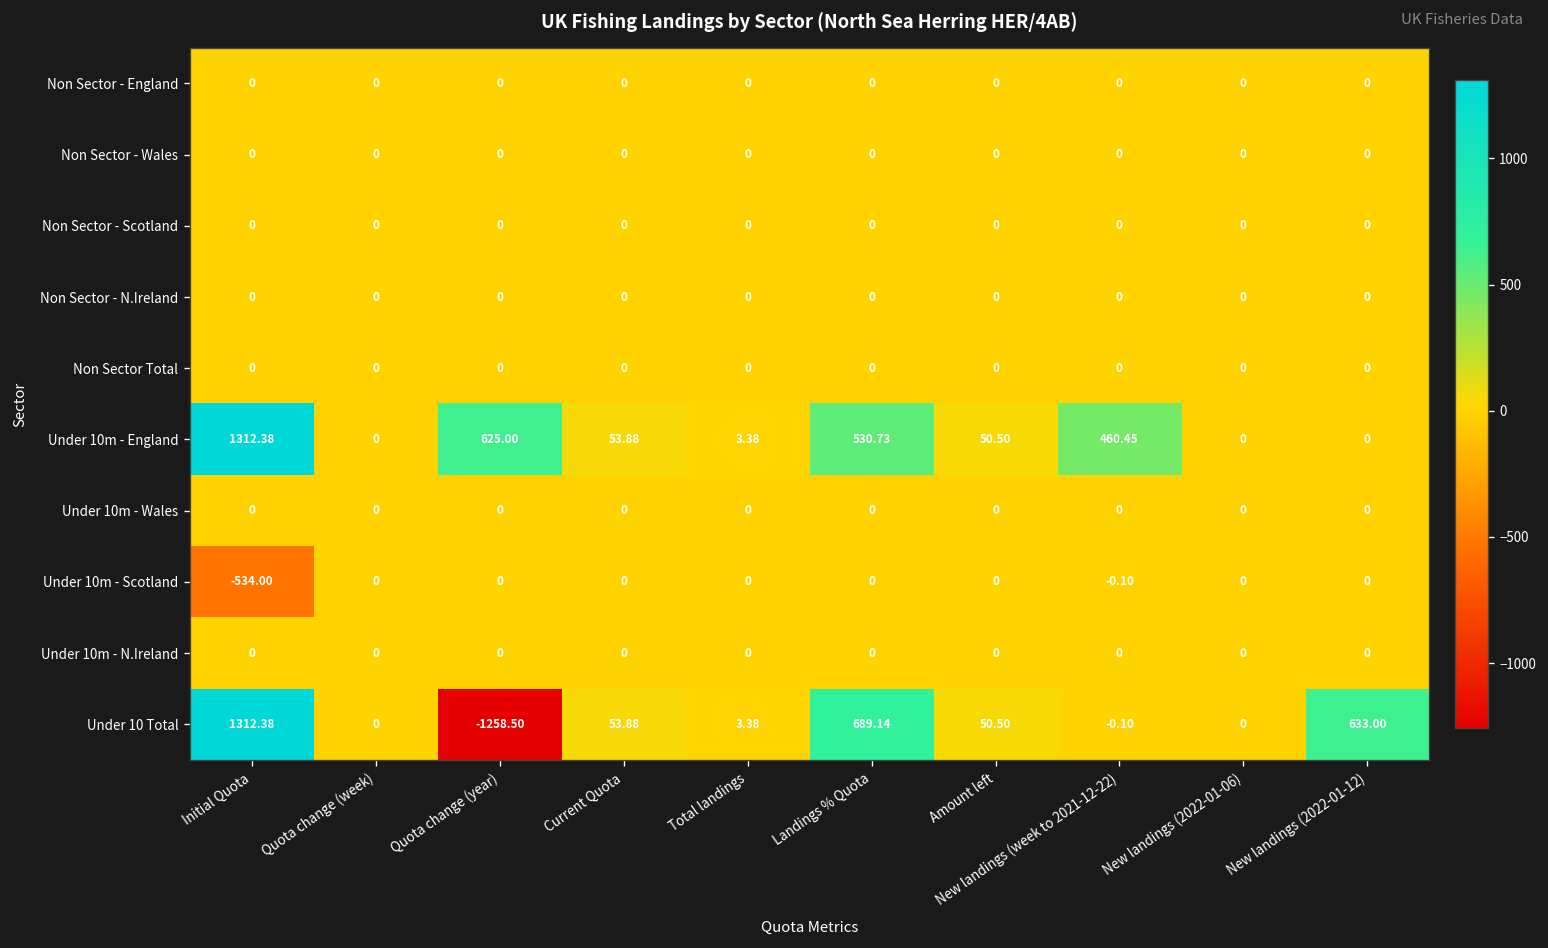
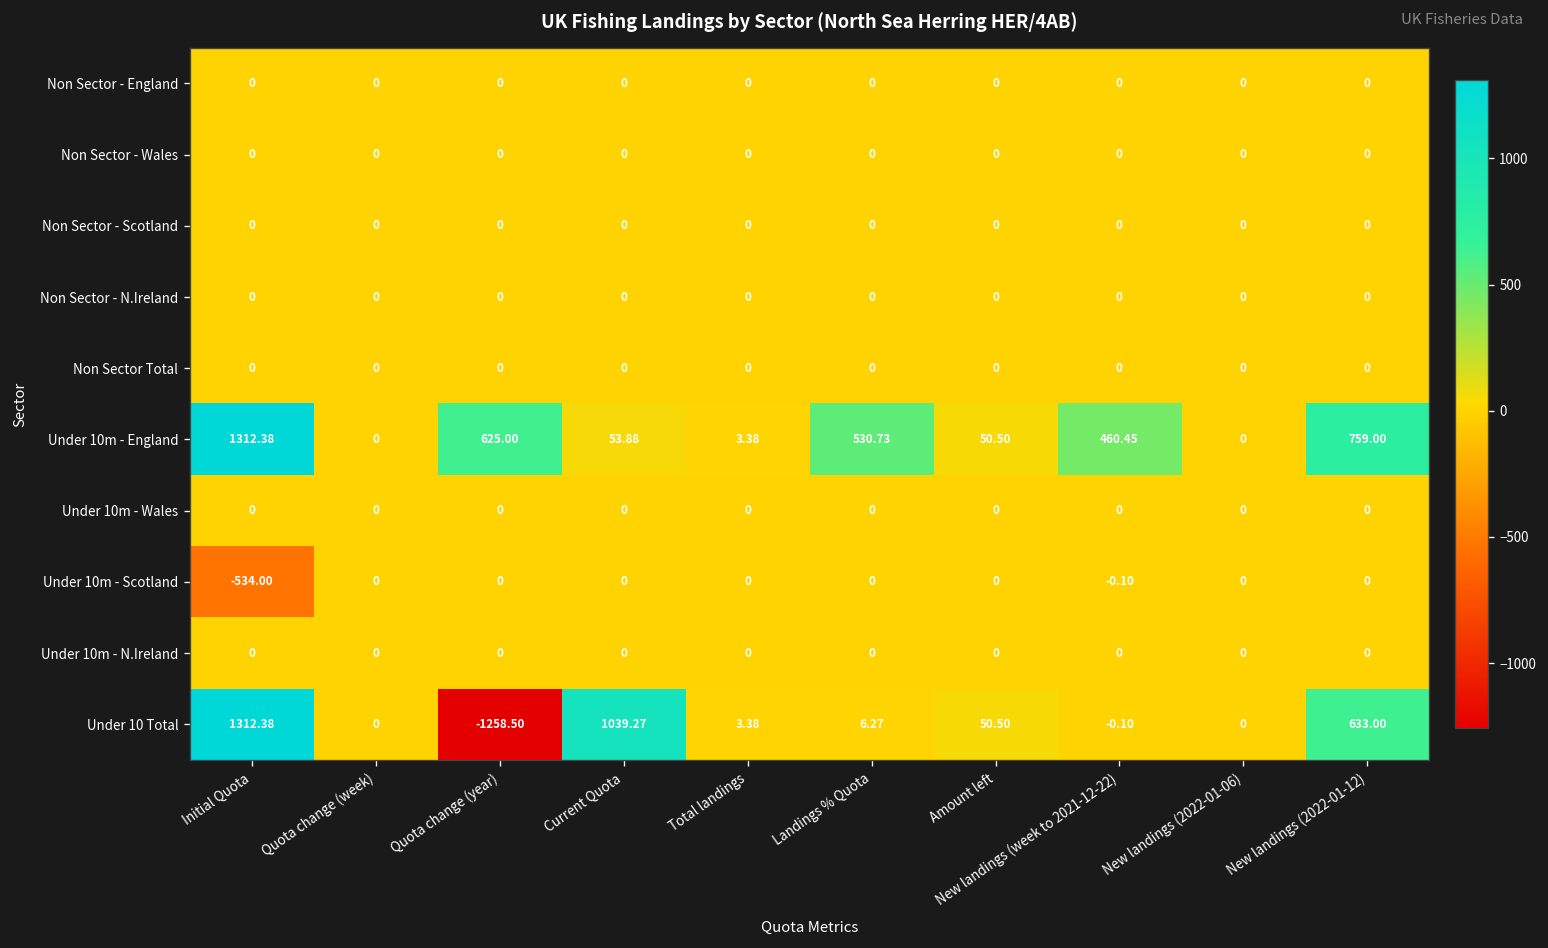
  {
    "Non Sector - England": {
      "Initial Quota": 0,
      "Quota change (week)": 0,
      "Quota change (year)": 0,
      "Current Quota": 0,
      "Total landings": 0,
      "Landings % Quota": 0,
      "Amount left": 0,
      "New landings (week to 2021-12-22)": 0,
      "New landings (2022-01-06)": 0,
      "New landings (2022-01-12)": 0
    },
    "Non Sector - Wales": {
      "Initial Quota": 0,
      "Quota change (week)": 0,
      "Quota change (year)": 0,
      "Current Quota": 0,
      "Total landings": 0,
      "Landings % Quota": 0,
      "Amount left": 0,
      "New landings (week to 2021-12-22)": 0,
      "New landings (2022-01-06)": 0,
      "New landings (2022-01-12)": 0
    },
    "Non Sector - Scotland": {
      "Initial Quota": 0,
      "Quota change (week)": 0,
      "Quota change (year)": 0,
      "Current Quota": 0,
      "Total landings": 0,
      "Landings % Quota": 0,
      "Amount left": 0,
      "New landings (week to 2021-12-22)": 0,
      "New landings (2022-01-06)": 0,
      "New landings (2022-01-12)": 0
    },
    "Non Sector - N.Ireland": {
      "Initial Quota": 0,
      "Quota change (week)": 0,
      "Quota change (year)": 0,
      "Current Quota": 0,
      "Total landings": 0,
      "Landings % Quota": 0,
      "Amount left": 0,
      "New landings (week to 2021-12-22)": 0,
      "New landings (2022-01-06)": 0,
      "New landings (2022-01-12)": 0
    },
    "Non Sector Total": {
      "Initial Quota": 0,
      "Quota change (week)": 0,
      "Quota change (year)": 0,
      "Current Quota": 0,
      "Total landings": 0,
      "Landings % Quota": 0,
      "Amount left": 0,
      "New landings (week to 2021-12-22)": 0,
      "New landings (2022-01-06)": 0,
      "New landings (2022-01-12)": 0
    },
    "Under 10m - England": {
      "Initial Quota": 1312.38,
      "Quota change (week)": 0,
      "Quota change (year)": 625.00,
      "Current Quota": 53.88,
      "Total landings": 3.38,
      "Landings % Quota": 530.73,
      "Amount left": 50.50,
      "New landings (week to 2021-12-22)": 460.45,
      "New landings (2022-01-06)": 0,
-     "New landings (2022-01-12)": 0
+     "New landings (2022-01-12)": 759.00
    },
    "Under 10m - Wales": {
      "Initial Quota": 0,
      "Quota change (week)": 0,
      "Quota change (year)": 0,
      "Current Quota": 0,
      "Total landings": 0,
      "Landings % Quota": 0,
      "Amount left": 0,
      "New landings (week to 2021-12-22)": 0,
      "New landings (2022-01-06)": 0,
      "New landings (2022-01-12)": 0
    },
    "Under 10m - Scotland": {
      "Initial Quota": -534.00,
      "Quota change (week)": 0,
      "Quota change (year)": 0,
      "Current Quota": 0,
      "Total landings": 0,
      "Landings % Quota": 0,
      "Amount left": 0,
      "New landings (week to 2021-12-22)": -0.10,
      "New landings (2022-01-06)": 0,
      "New landings (2022-01-12)": 0
    },
    "Under 10m - N.Ireland": {
      "Initial Quota": 0,
      "Quota change (week)": 0,
      "Quota change (year)": 0,
      "Current Quota": 0,
      "Total landings": 0,
      "Landings % Quota": 0,
      "Amount left": 0,
      "New landings (week to 2021-12-22)": 0,
      "New landings (2022-01-06)": 0,
      "New landings (2022-01-12)": 0
    },
    "Under 10 Total": {
      "Initial Quota": 1312.38,
      "Quota change (week)": 0,
      "Quota change (year)": -1258.50,
-     "Current Quota": 53.88,
+     "Current Quota": 1039.27,
      "Total landings": 3.38,
-     "Landings % Quota": 689.14,
+     "Landings % Quota": 6.27,
      "Amount left": 50.50,
      "New landings (week to 2021-12-22)": -0.10,
      "New landings (2022-01-06)": 0,
      "New landings (2022-01-12)": 633.00
    }
  }
